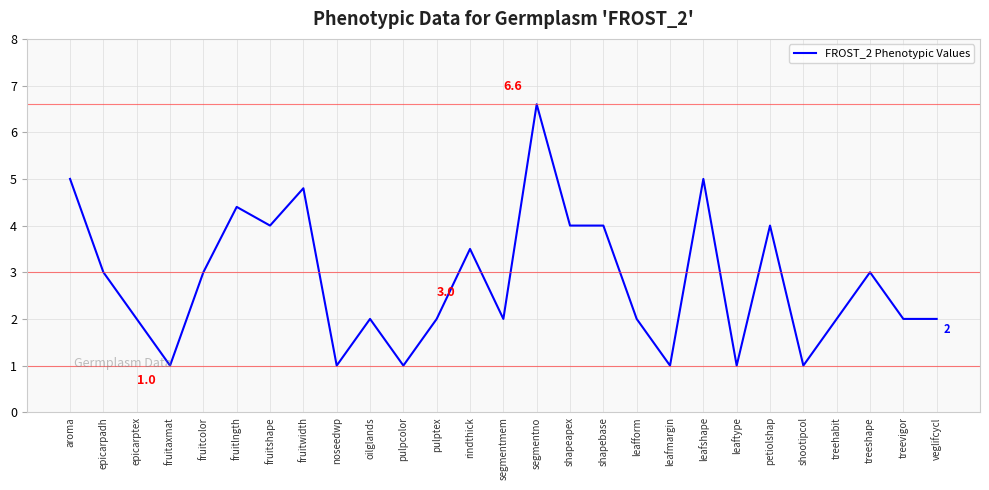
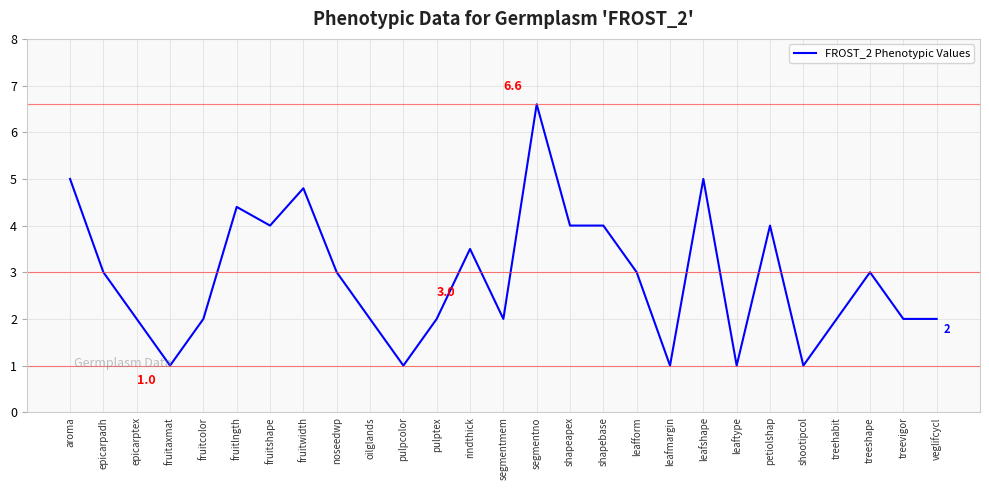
  {
    "aroma": 5,
    "epicarpadh": 3,
    "epicarptex": 2,
-   "fruitcolor": 3,
+   "fruitcolor": 2,
    "fruitlngth": 4.4,
    "fruitshape": 4,
    "fruitwidth": 4.8,
-   "noseedwp": 1,
+   "noseedwp": 3,
    "oilglands": 2,
    "pulpcolor": 1,
    "rindthick": 3.5,
    "segmentmem": 2,
    "shapeapex": 4,
    "shapebase": 4,
-   "leafform": 2,
+   "leafform": 3,
    "leafmargin": 1,
    "leafshape": 5,
    "leaftype": 1,
    "petiolshap": 4,
    "shootipcol": 1,
    "treehabit": 2,
    "treeshape": 3,
    "treevigor": 2
  }
